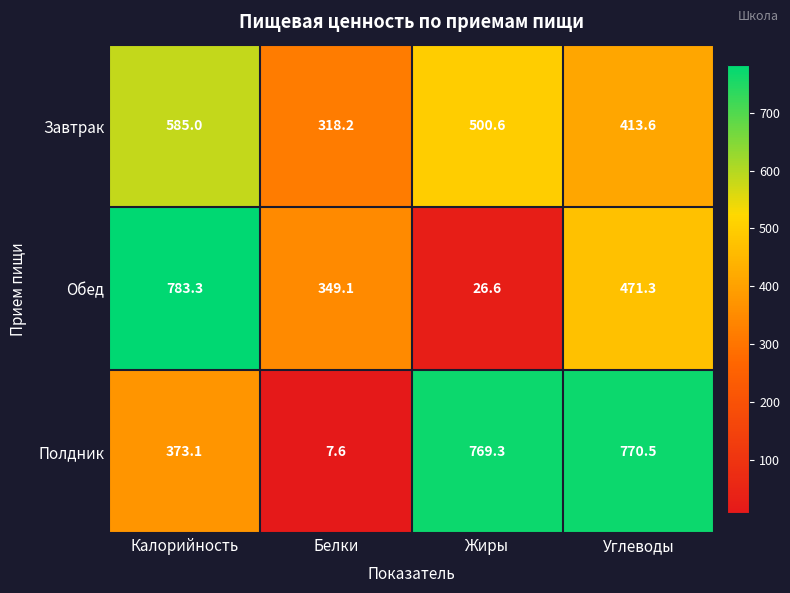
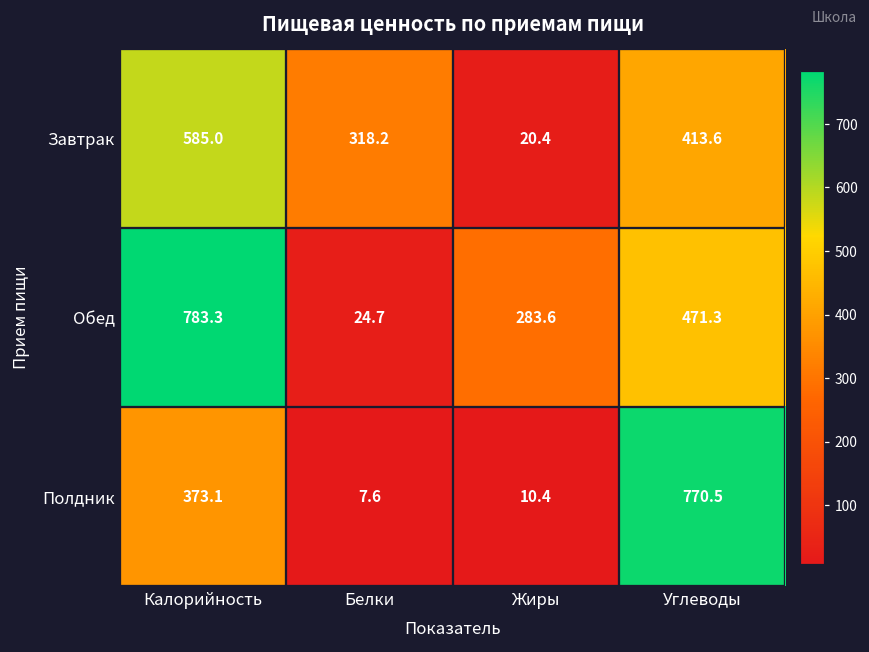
  {
    "Завтрак": {
      "Калорийность": 585.0,
      "Белки": 318.2,
-     "Жиры": 500.6,
+     "Жиры": 20.4,
      "Углеводы": 413.6
    },
    "Обед": {
      "Калорийность": 783.3,
-     "Белки": 349.1,
-     "Жиры": 26.6,
+     "Белки": 24.7,
+     "Жиры": 283.6,
      "Углеводы": 471.3
    },
    "Полдник": {
      "Калорийность": 373.1,
      "Белки": 7.6,
-     "Жиры": 769.3,
+     "Жиры": 10.4,
      "Углеводы": 770.5
    }
  }
